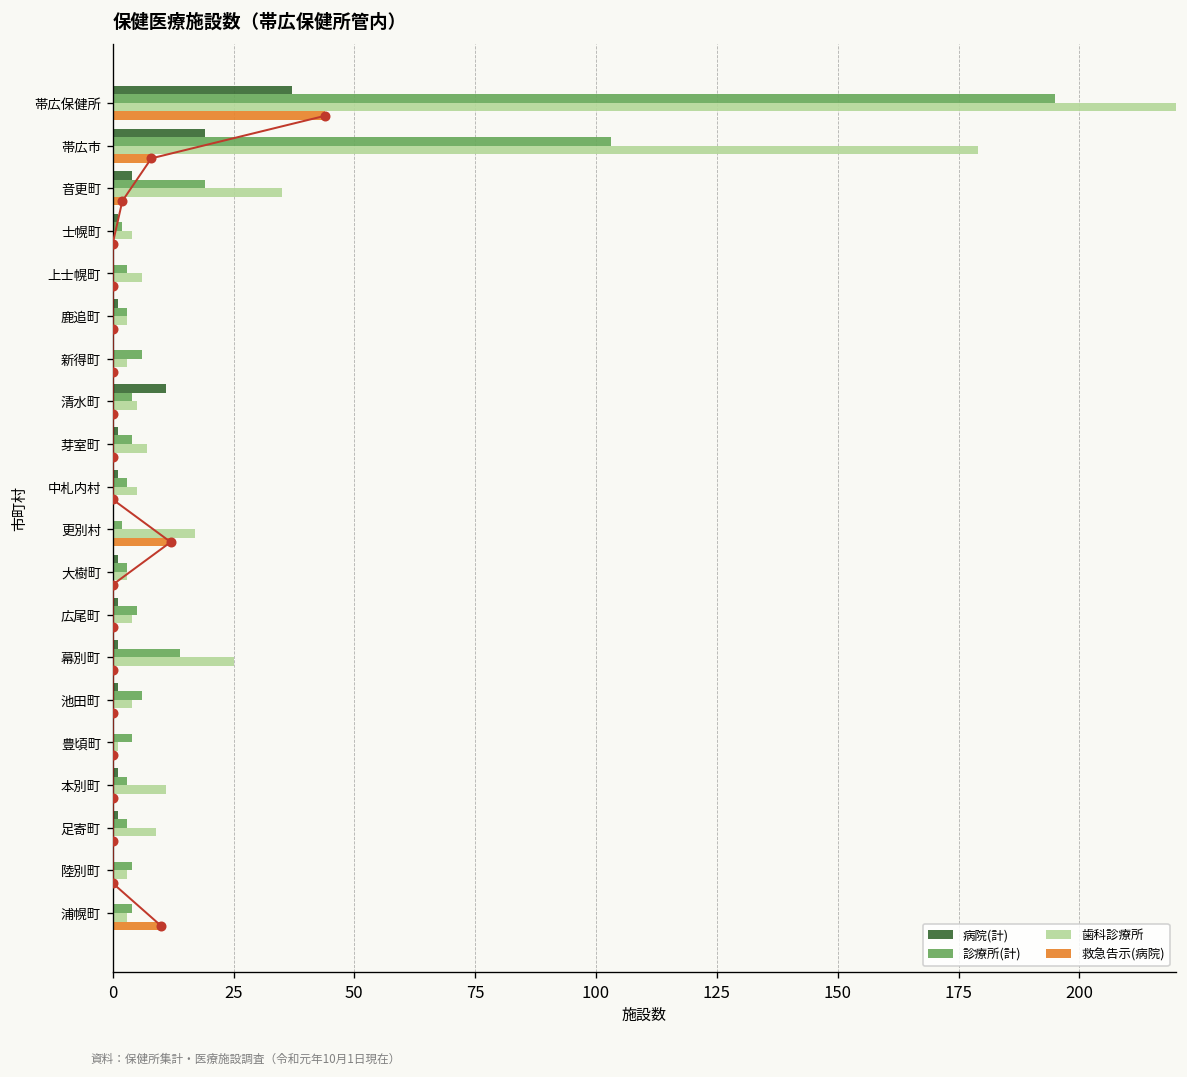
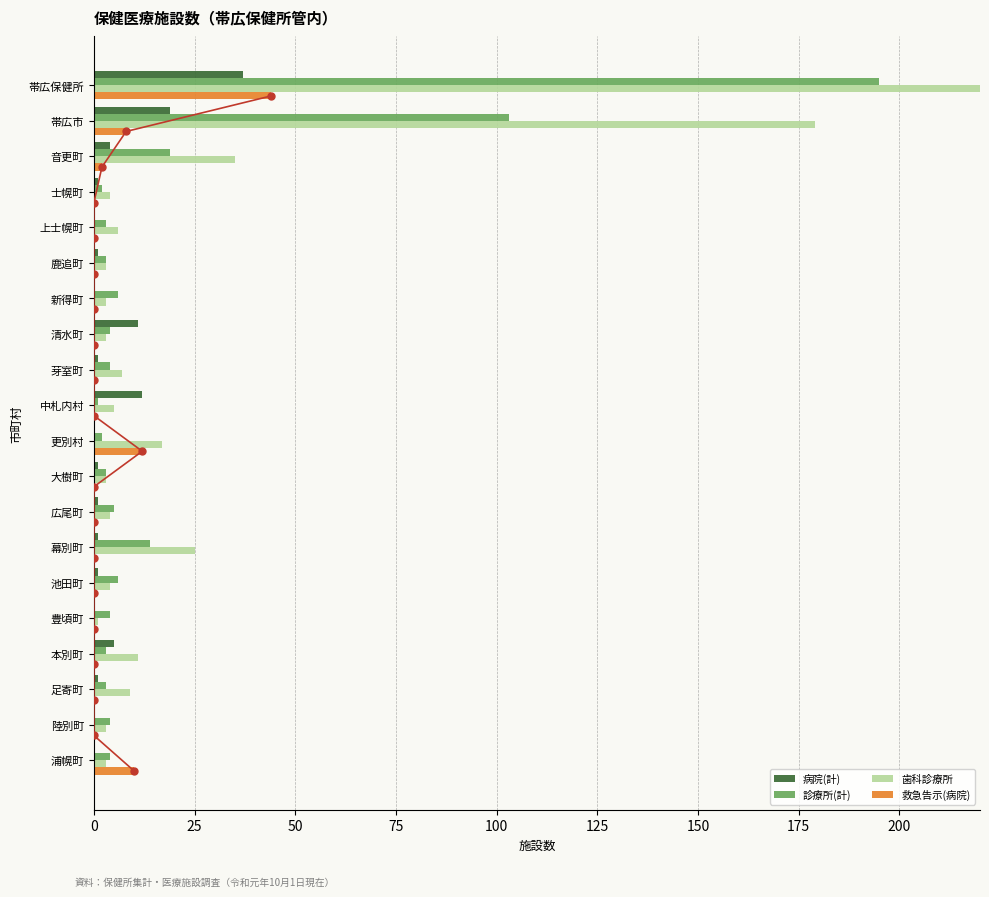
  {
    "病院(計)": {
      "帯広保健所": 37,
      "帯広市": 19,
      "音更町": 4,
      "士幌町": 1,
      "上士幌町": 0,
      "鹿追町": 1,
      "新得町": 0,
      "清水町": 11,
      "芽室町": 1,
-     "中札内村": 1,
+     "中札内村": 12,
      "更別村": 0,
      "大樹町": 1,
      "広尾町": 1,
      "幕別町": 1,
      "池田町": 1,
      "豊頃町": 0,
-     "本別町": 1,
+     "本別町": 5,
      "足寄町": 1,
      "陸別町": 0,
      "浦幌町": 0
    },
    "診療所(計)": {
      "帯広保健所": 195,
      "帯広市": 103,
      "音更町": 19,
      "士幌町": 2,
      "上士幌町": 3,
      "鹿追町": 3,
      "新得町": 6,
      "清水町": 4,
      "芽室町": 4,
-     "中札内村": 3,
+     "中札内村": 1,
      "更別村": 2,
      "大樹町": 3,
      "広尾町": 5,
      "幕別町": 14,
      "池田町": 6,
      "豊頃町": 4,
      "本別町": 3,
      "足寄町": 3,
      "陸別町": 4,
      "浦幌町": 4
    },
    "歯科診療所": {
      "帯広市": 179,
      "音更町": 35,
      "士幌町": 4,
      "上士幌町": 6,
      "鹿追町": 3,
      "新得町": 3,
-     "清水町": 5,
+     "清水町": 3,
      "芽室町": 7,
      "中札内村": 5,
      "更別村": 17,
      "大樹町": 3,
      "広尾町": 4,
      "幕別町": 25,
      "池田町": 4,
      "豊頃町": 1,
      "本別町": 11,
      "足寄町": 9,
      "陸別町": 3,
      "浦幌町": 3
    },
    "救急告示(病院)": {
      "帯広保健所": 44,
      "帯広市": 8,
      "音更町": 2,
      "士幌町": 0,
      "上士幌町": 0,
      "鹿追町": 0,
      "新得町": 0,
      "清水町": 0,
      "芽室町": 0,
      "中札内村": 0,
      "更別村": 12,
      "大樹町": 0,
      "広尾町": 0,
      "幕別町": 0,
      "池田町": 0,
      "豊頃町": 0,
      "本別町": 0,
      "足寄町": 0,
      "陸別町": 0,
      "浦幌町": 10
    }
  }
